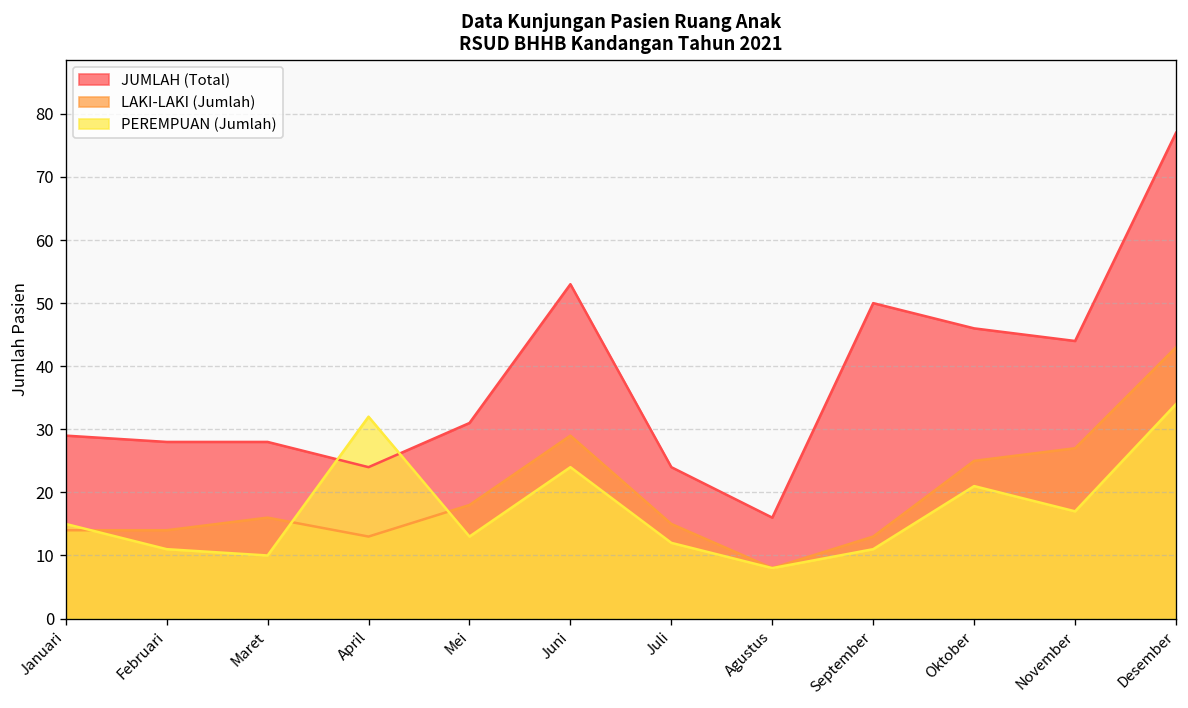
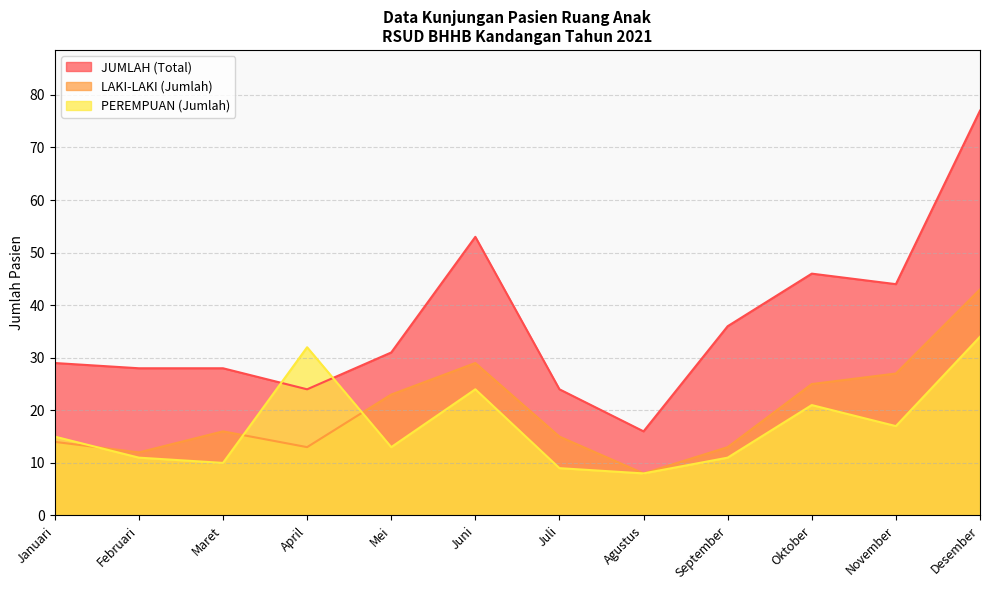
  {
    "JUMLAH (Total)": {
      "Januari": 29,
      "Februari": 28,
      "Maret": 28,
      "April": 24,
      "Mei": 31,
      "Juni": 53,
      "Juli": 24,
      "Agustus": 16,
-     "September": 50,
+     "September": 36,
      "Oktober": 46,
      "November": 44,
      "Desember": 77
    },
    "LAKI-LAKI (Jumlah)": {
      "Januari": 14,
-     "Februari": 14,
+     "Februari": 12,
      "Maret": 16,
      "April": 13,
-     "Mei": 18,
+     "Mei": 23,
      "Juni": 29,
      "Juli": 15,
      "September": 13,
      "Oktober": 25,
      "November": 27,
      "Desember": 43
    },
    "PEREMPUAN (Jumlah)": {
      "Januari": 15,
      "Februari": 11,
      "Maret": 10,
      "April": 32,
      "Mei": 13,
      "Juni": 24,
-     "Juli": 12,
+     "Juli": 9,
      "September": 11,
      "Oktober": 21,
      "November": 17,
      "Desember": 34
    }
  }
